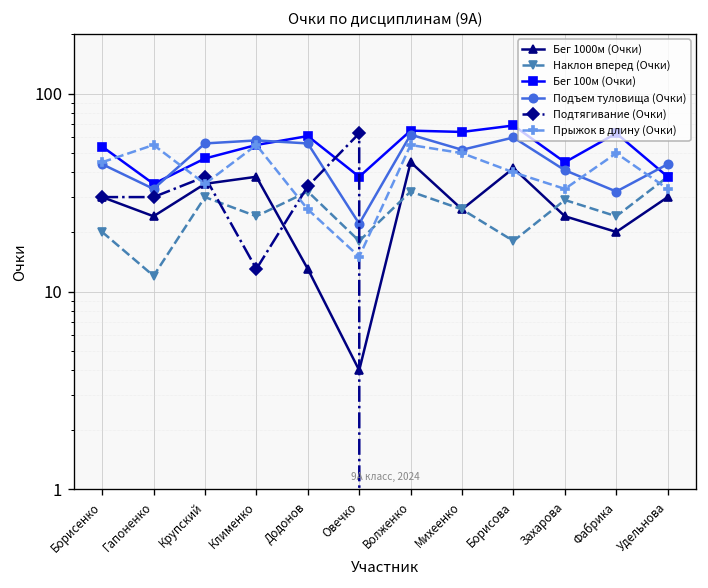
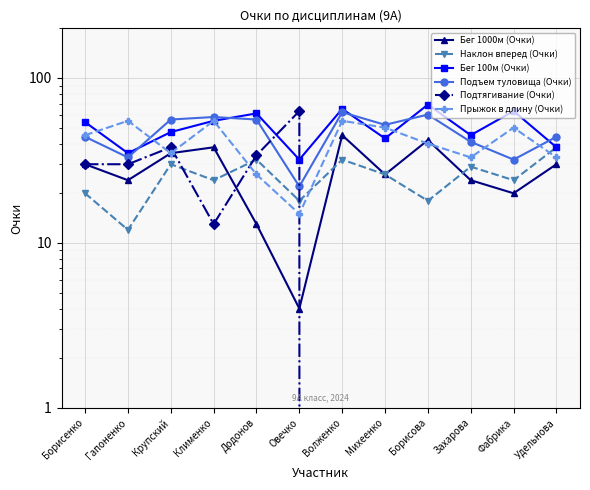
  {
    "Бег 100м (Очки)": {
      "Борисенко": 54,
      "Гапоненко": 35,
      "Крупский": 47,
      "Додонов": 61,
-     "Овечко": 38,
+     "Овечко": 32,
      "Волженко": 65,
-     "Михеенко": 64,
+     "Михеенко": 43,
      "Борисова": 69,
      "Захарова": 45
    }
  }
